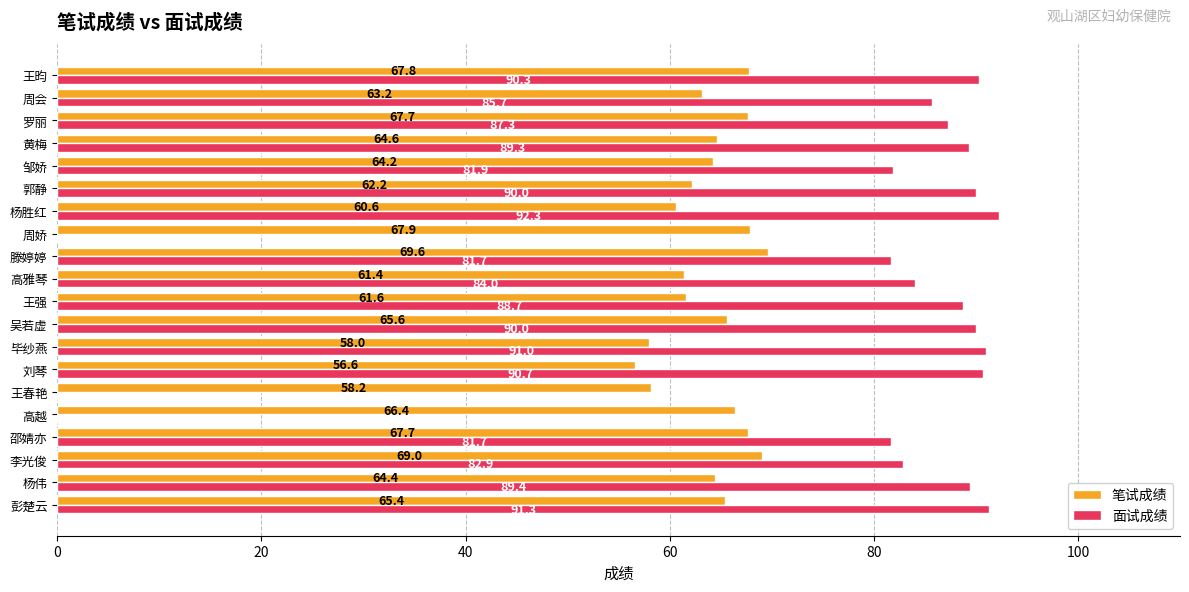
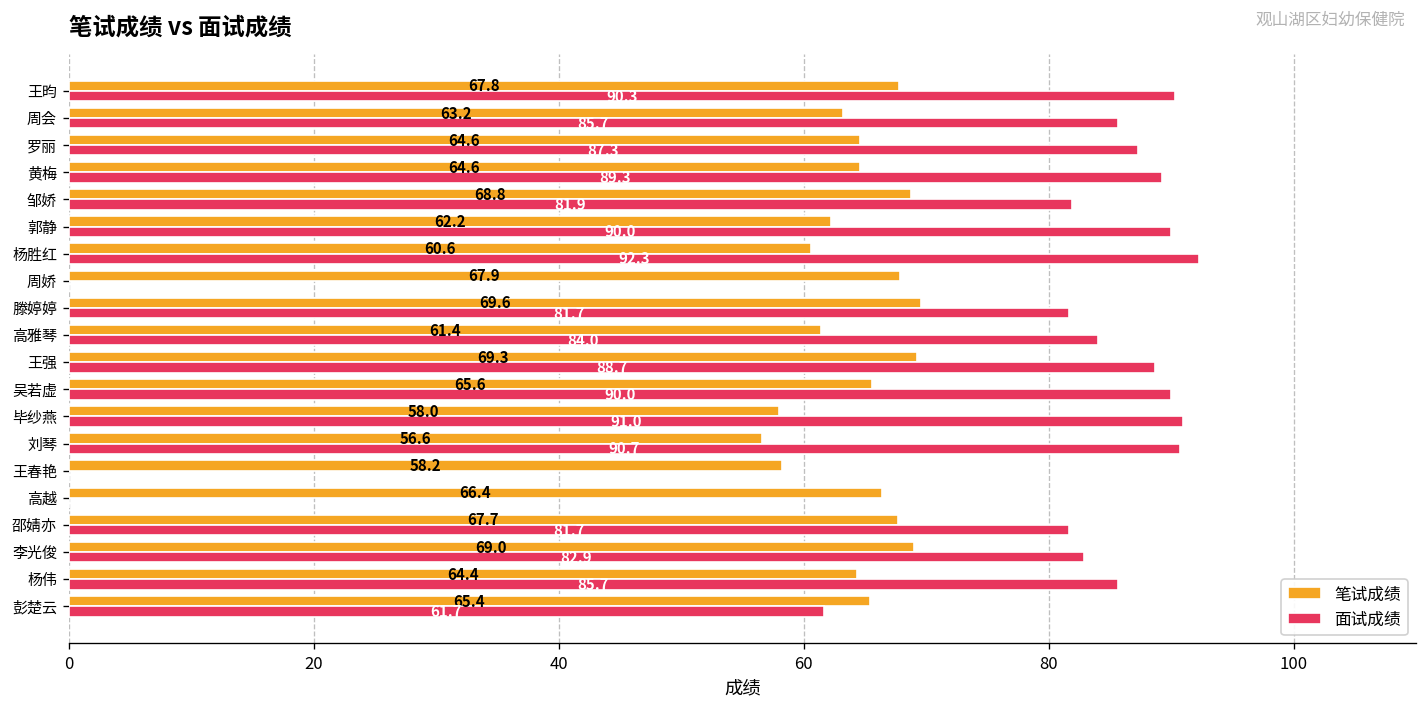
  {
    "笔试成绩": {
      "王昀": 67.8,
      "周会": 63.2,
-     "罗丽": 67.7,
+     "罗丽": 64.6,
      "黄梅": 64.6,
-     "邹娇": 64.2,
+     "邹娇": 68.8,
      "郭静": 62.2,
      "杨胜红": 60.6,
      "周娇": 67.9,
      "滕婷婷": 69.6,
      "高雅琴": 61.4,
-     "王强": 61.6,
+     "王强": 69.3,
      "吴若虚": 65.6,
      "毕纱燕": 58.0,
      "刘琴": 56.6,
      "王春艳": 58.2,
      "高越": 66.4,
      "邵婧亦": 67.7,
      "李光俊": 69.0,
      "杨伟": 64.4,
      "彭楚云": 65.4
    },
    "面试成绩": {
      "王昀": 90.3,
      "周会": 85.7,
      "罗丽": 87.3,
      "黄梅": 89.3,
      "邹娇": 81.9,
      "郭静": 90.0,
      "杨胜红": 92.3,
      "滕婷婷": 81.7,
      "高雅琴": 84.0,
      "王强": 88.7,
      "吴若虚": 90.0,
      "毕纱燕": 91.0,
      "刘琴": 90.7,
      "邵婧亦": 81.7,
      "李光俊": 82.9,
-     "杨伟": 89.4,
-     "彭楚云": 91.3
+     "杨伟": 85.7,
+     "彭楚云": 61.7
    }
  }
